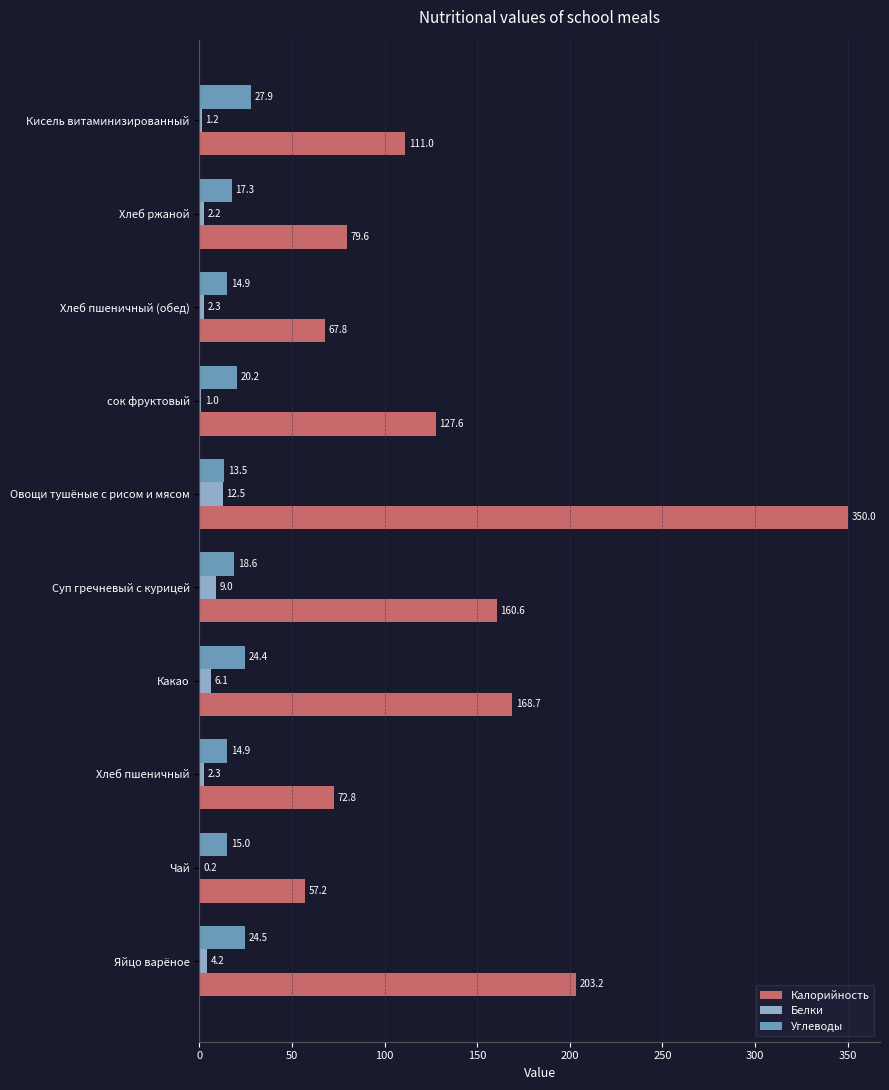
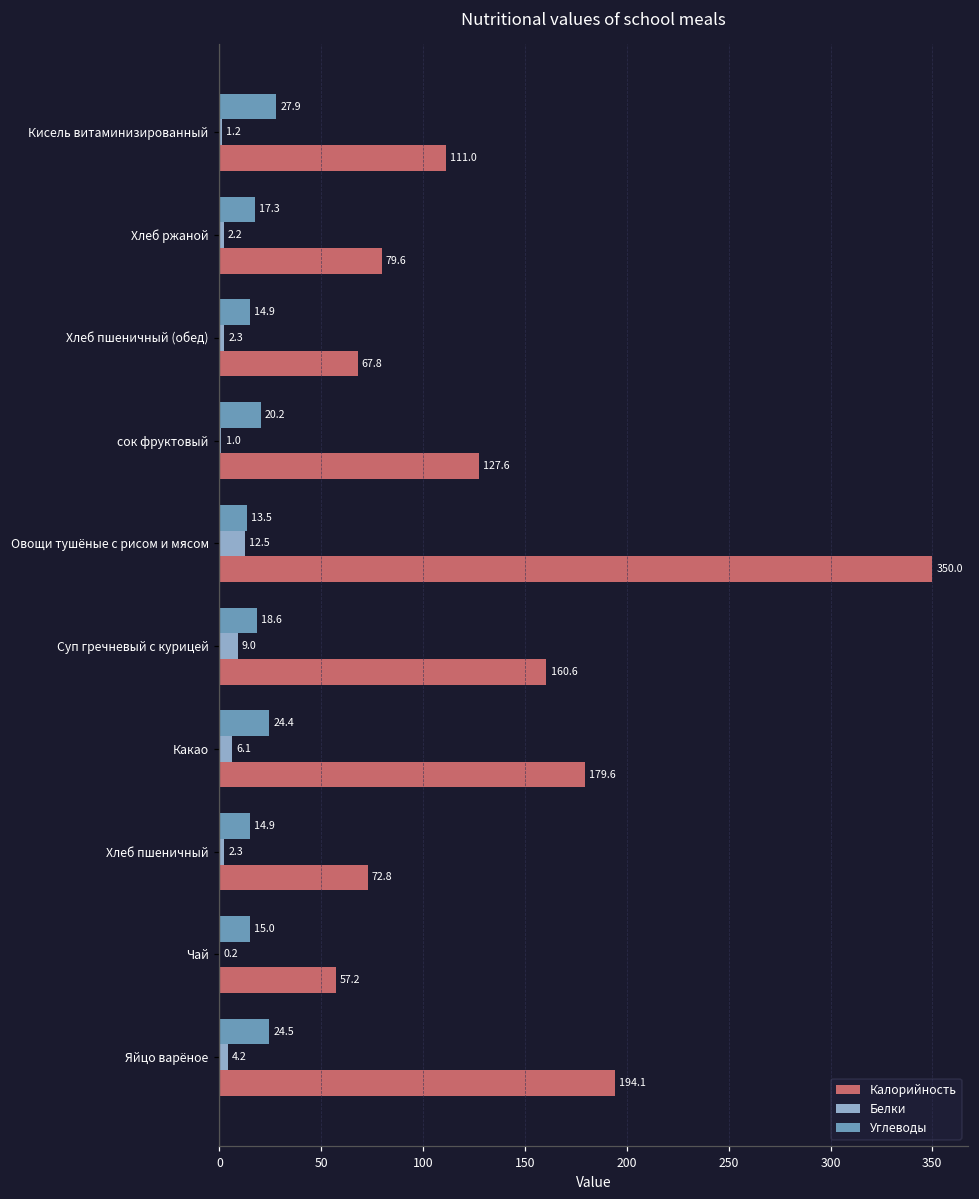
  {
    "Калорийность": {
      "Кисель витаминизированный": 111.0,
      "Хлеб ржаной": 79.6,
      "Хлеб пшеничный (обед)": 67.8,
      "сок фруктовый": 127.6,
      "Овощи тушёные с рисом и мясом": 350.0,
      "Суп гречневый с курицей": 160.6,
-     "Какао": 168.7,
+     "Какао": 179.6,
      "Хлеб пшеничный": 72.8,
      "Чай": 57.2,
-     "Яйцо варёное": 203.2
+     "Яйцо варёное": 194.1
    }
  }
